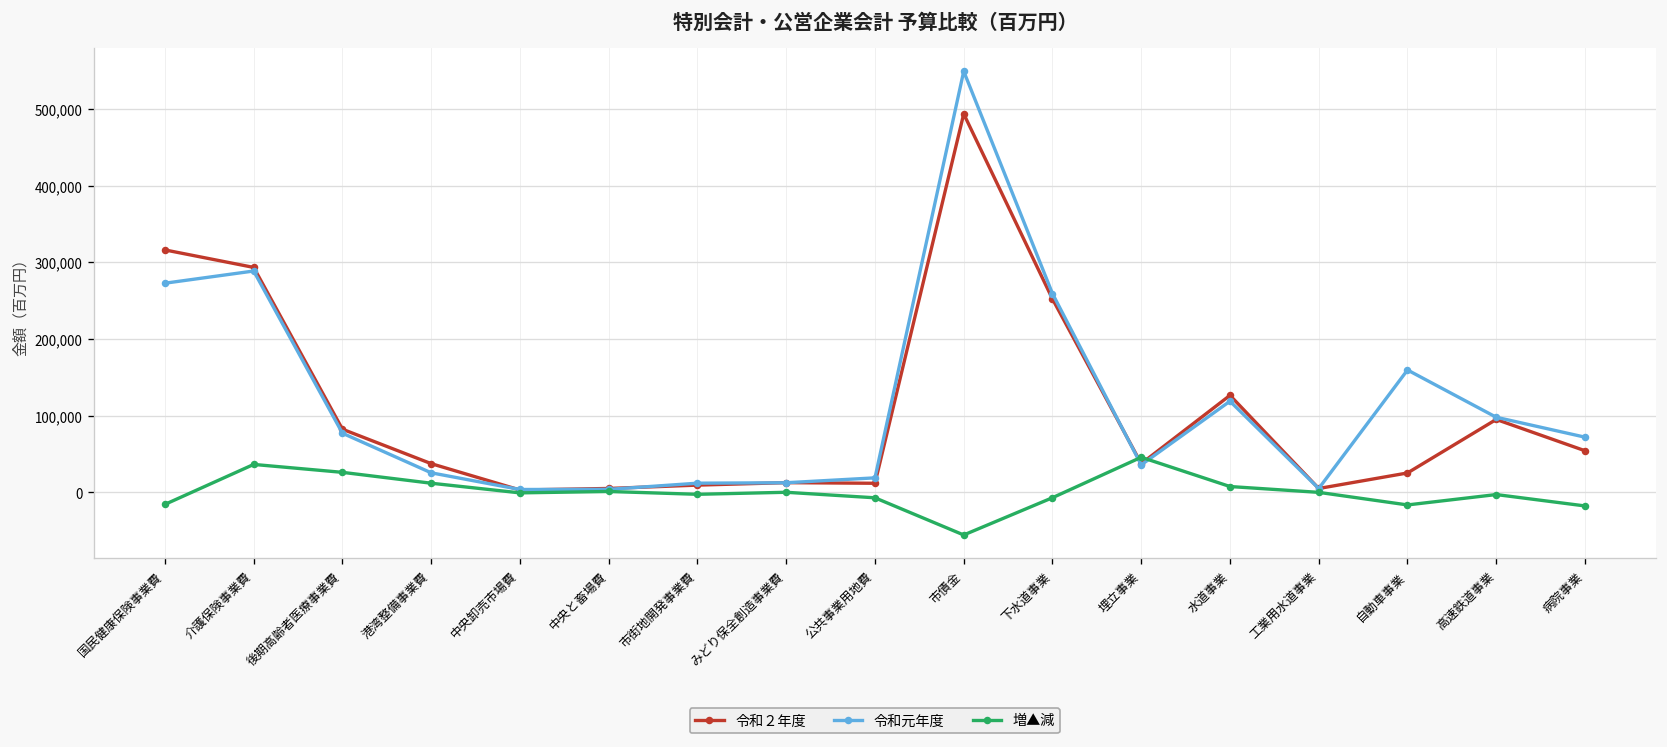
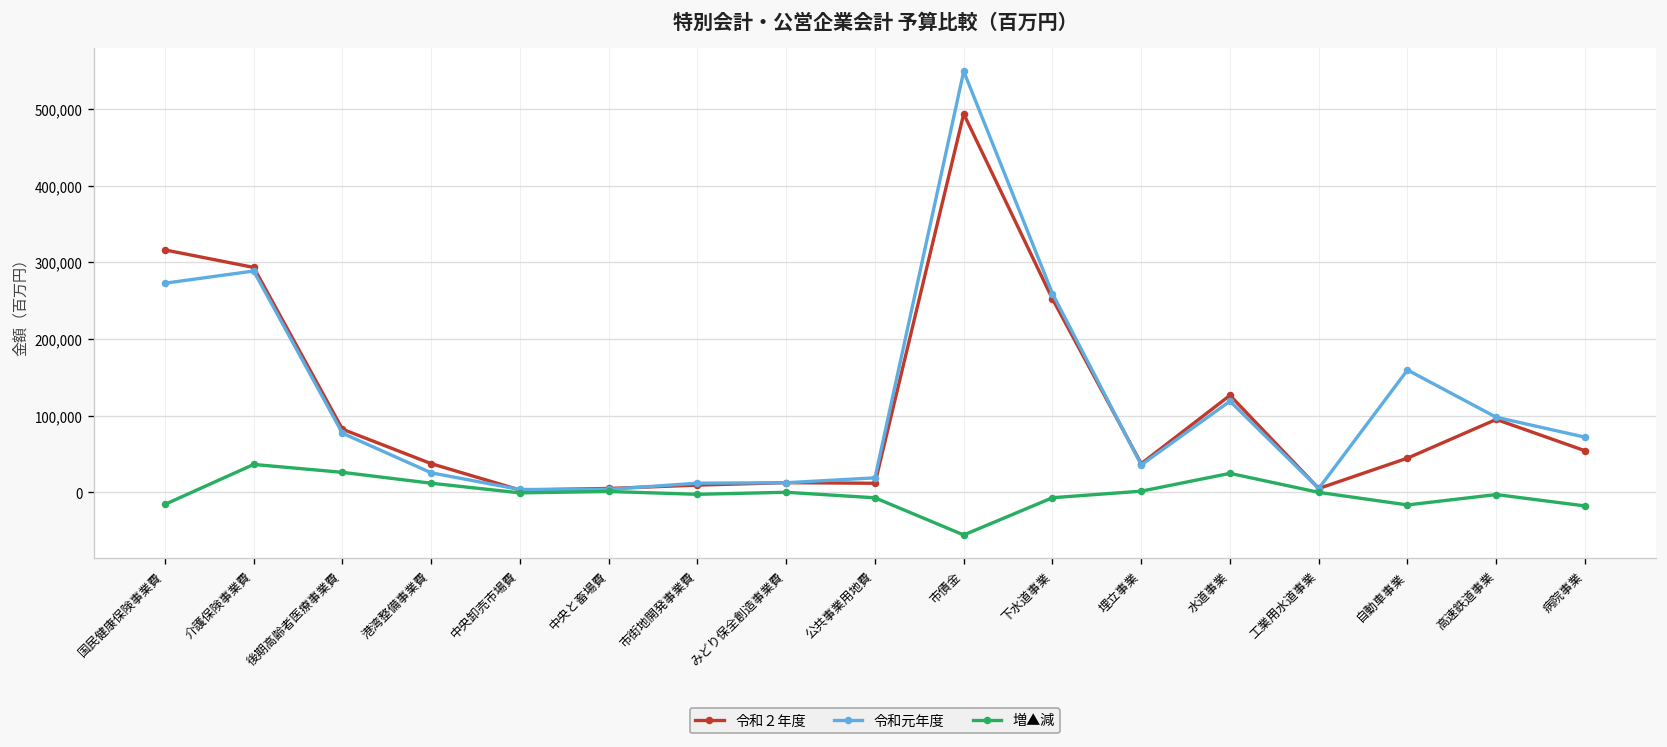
  {
    "令和２年度": {
      "国民健康保険事業費": "320,000",
      "介護保険事業費": "290,000",
      "後期高齢者医療事業費": "80,000",
      "港湾整備事業費": "40,000",
      "公共事業用地費": "10,000",
      "市債金": "490,000",
      "下水道事業": "250,000",
      "水道事業": "130,000",
-     "自動車事業": "30,000",
+     "自動車事業": "40,000",
      "病院事業": "50,000"
    },
    "令和元年度": {
      "国民健康保険事業費": "270,000",
      "介護保険事業費": "290,000",
      "後期高齢者医療事業費": "80,000",
      "港湾整備事業費": "30,000",
      "公共事業用地費": "20,000",
      "市債金": "550,000",
      "下水道事業": "260,000",
      "水道事業": "120,000",
      "自動車事業": "160,000",
      "病院事業": "70,000"
    },
    "増▲減": {
      "国民健康保険事業費": "-20,000",
      "介護保険事業費": "40,000",
      "後期高齢者医療事業費": "30,000",
      "港湾整備事業費": "10,000",
      "市街地開発事業費": "0",
      "みどり保全創造事業費": "0",
      "公共事業用地費": "-10,000",
      "市債金": "-60,000",
      "下水道事業": "-10,000",
-     "埋立事業": "50,000",
-     "水道事業": "10,000",
+     "埋立事業": "0",
+     "水道事業": "20,000",
      "工業用水道事業": "0",
      "自動車事業": "-20,000",
      "高速鉄道事業": "0",
      "病院事業": "-20,000"
    }
  }
